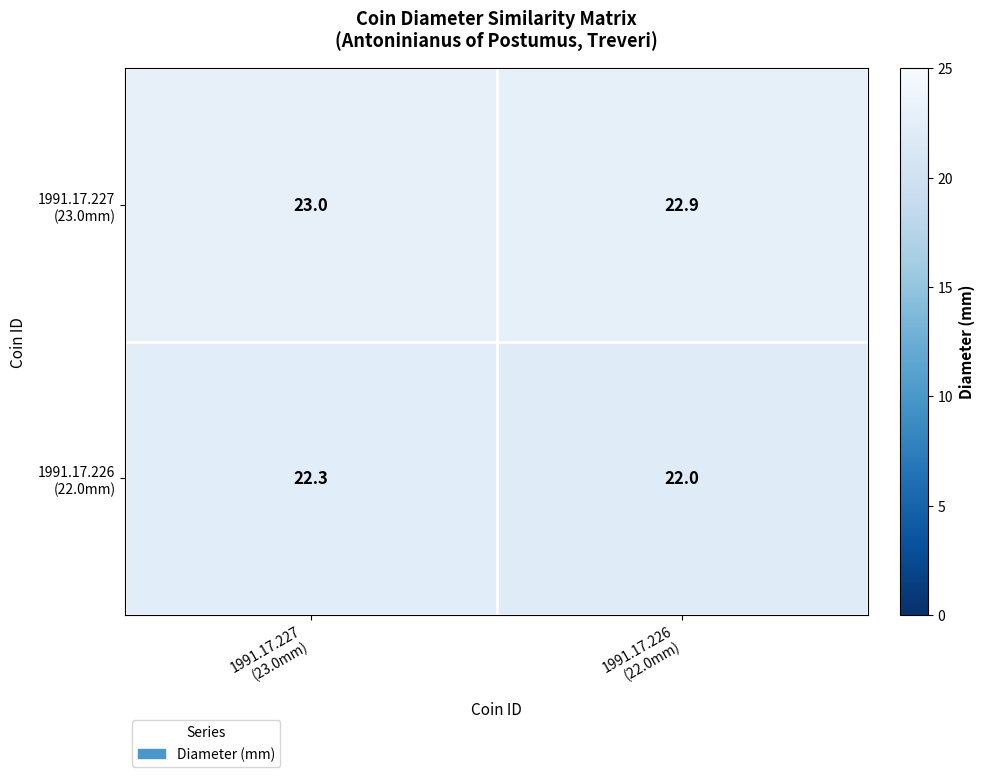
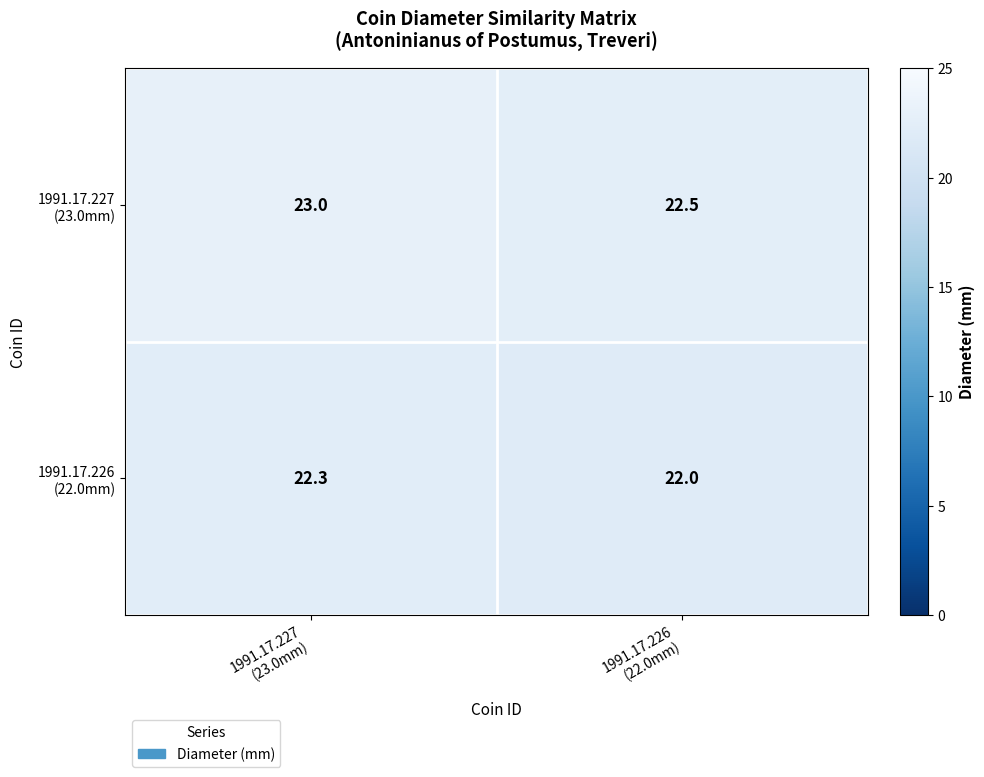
  {
    "1991.17.227 (23.0mm)": {
      "1991.17.227 (23.0mm)": 23.0,
-     "1991.17.226 (22.0mm)": 22.9
+     "1991.17.226 (22.0mm)": 22.5
    },
    "1991.17.226 (22.0mm)": {
      "1991.17.227 (23.0mm)": 22.3,
      "1991.17.226 (22.0mm)": 22.0
    }
  }
